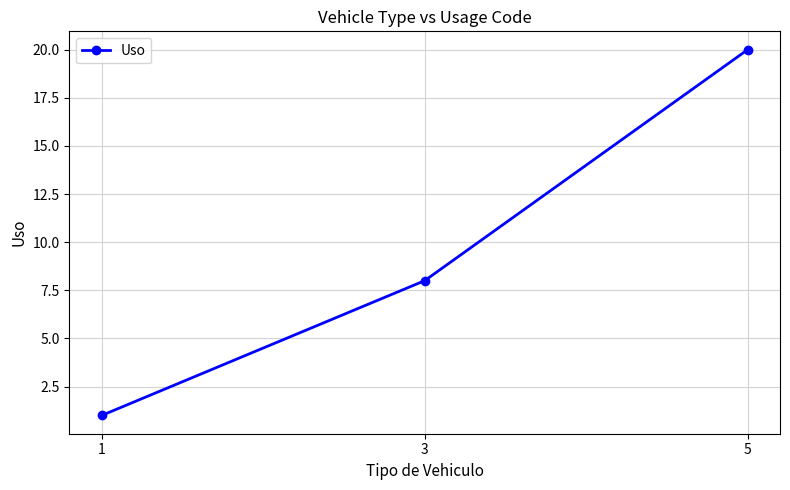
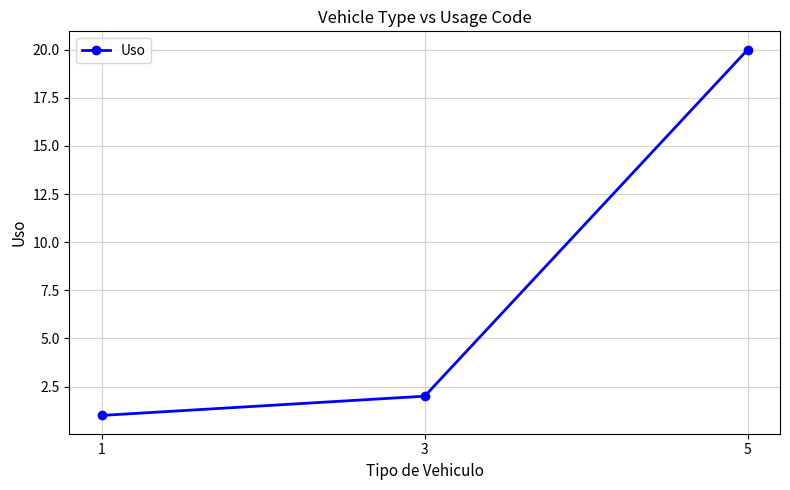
  {
    "1": 1,
-   "3": 8,
+   "3": 2,
    "5": 20
  }
